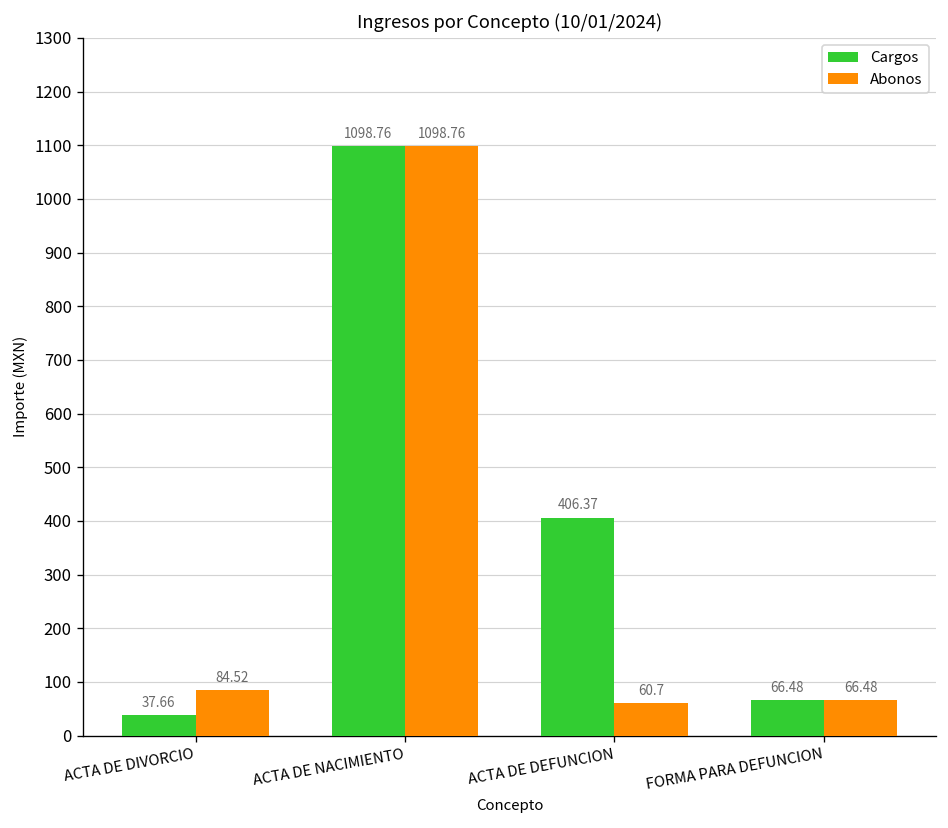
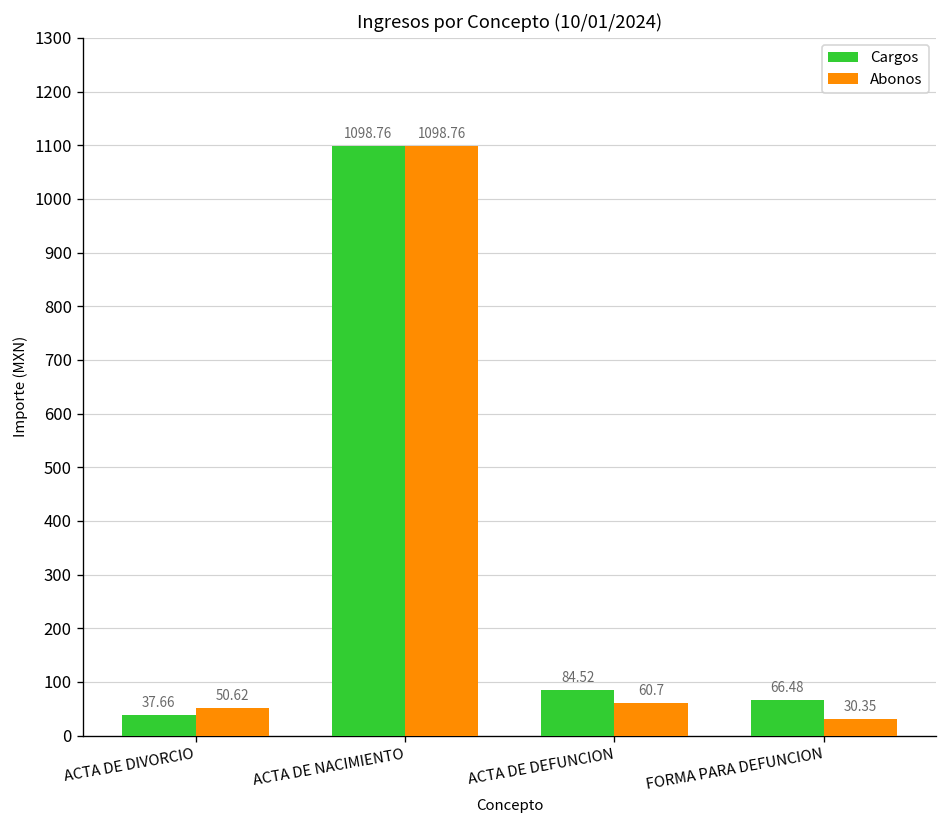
  {
    "Cargos": {
      "ACTA DE DIVORCIO": 37.66,
      "ACTA DE NACIMIENTO": 1098.76,
-     "ACTA DE DEFUNCION": 406.37,
+     "ACTA DE DEFUNCION": 84.52,
      "FORMA PARA DEFUNCION": 66.48
    },
    "Abonos": {
-     "ACTA DE DIVORCIO": 84.52,
+     "ACTA DE DIVORCIO": 50.62,
      "ACTA DE NACIMIENTO": 1098.76,
      "ACTA DE DEFUNCION": 60.7,
-     "FORMA PARA DEFUNCION": 66.48
+     "FORMA PARA DEFUNCION": 30.35
    }
  }
